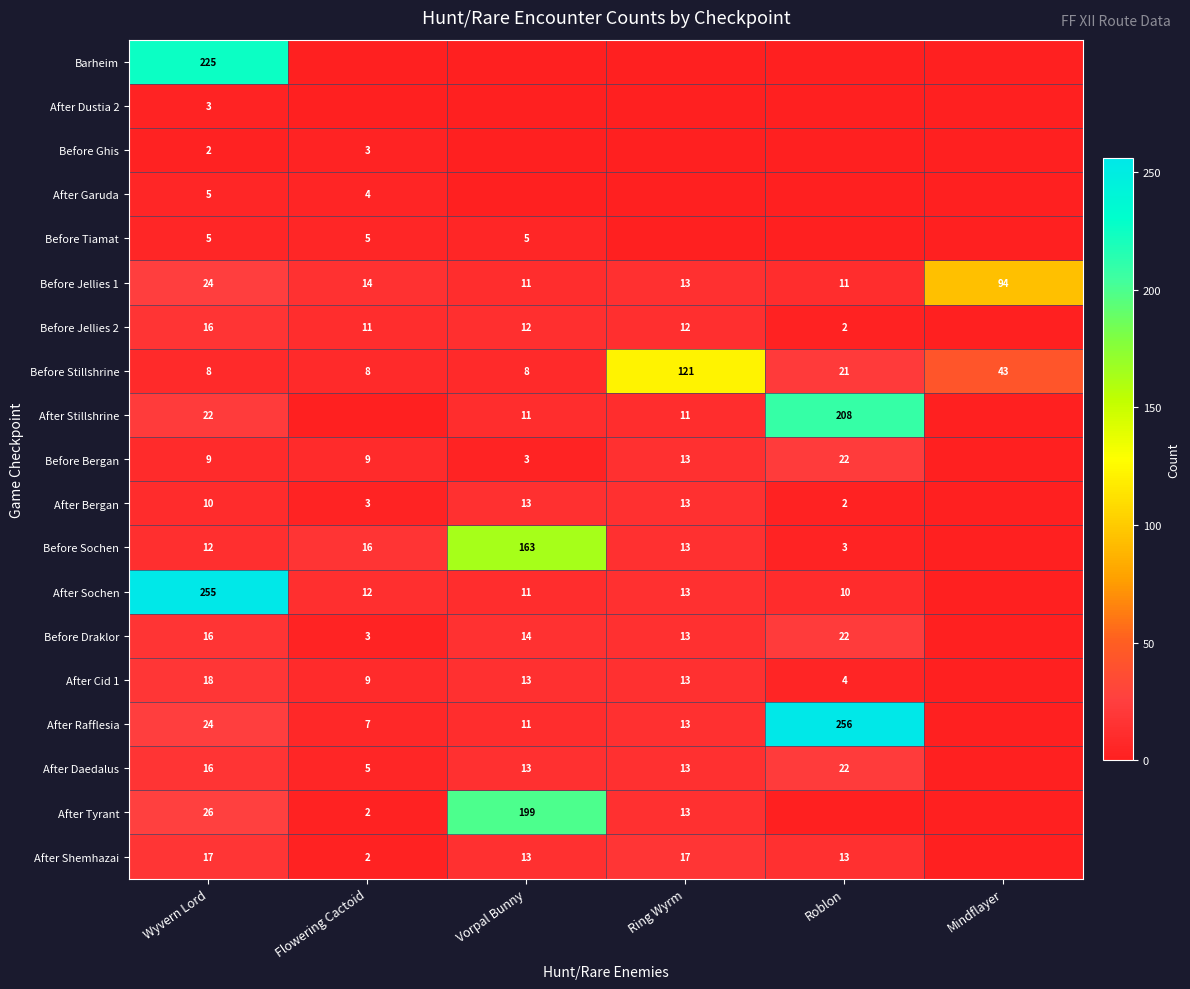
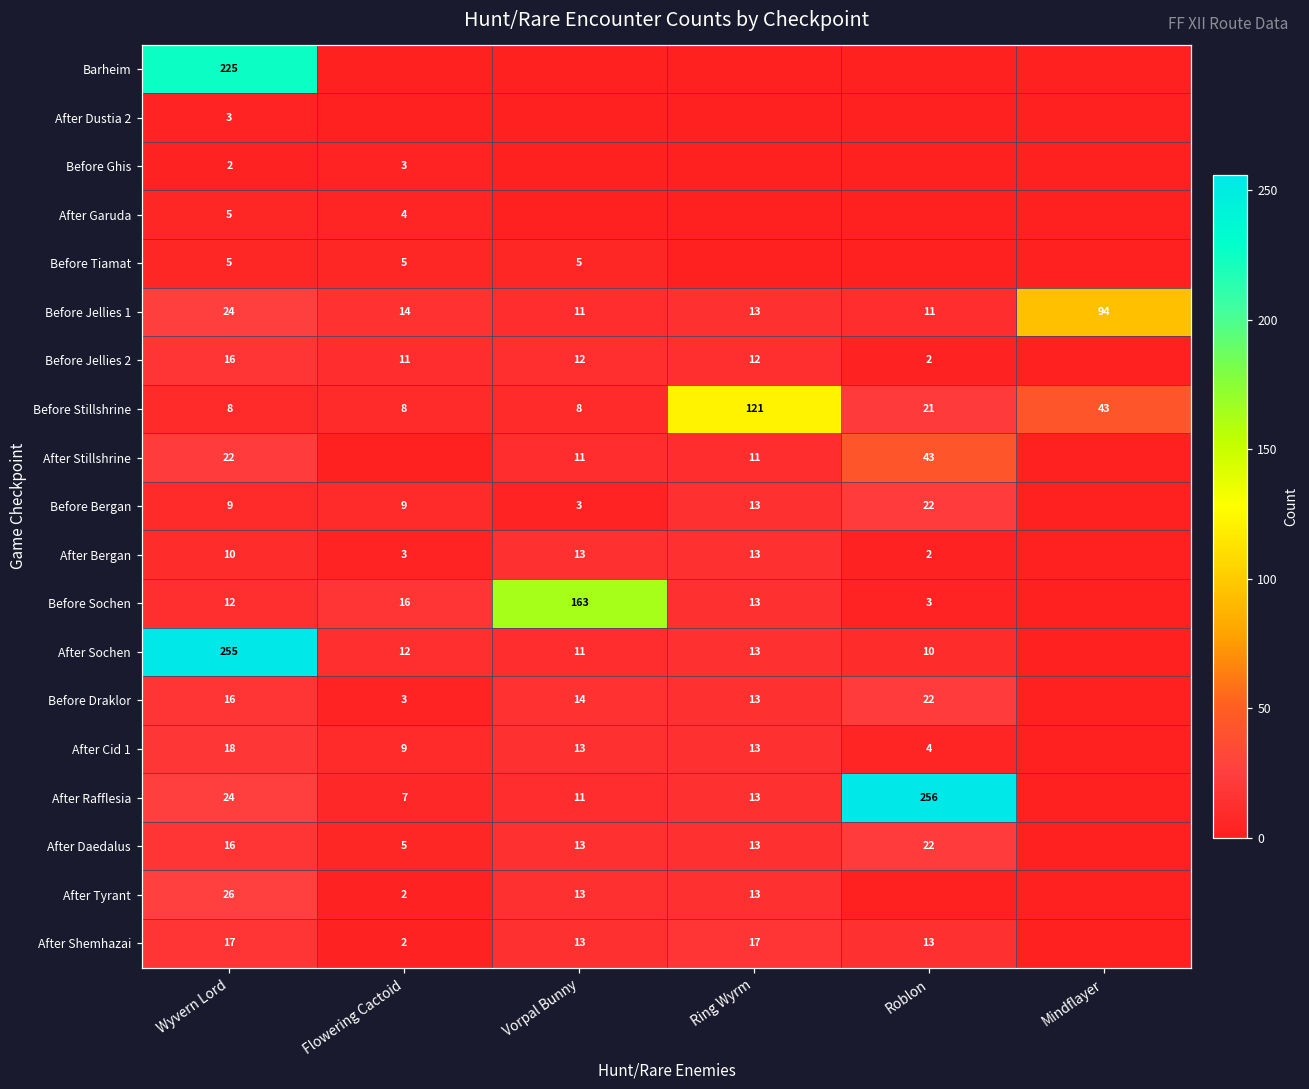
  {
    "Barheim": {
      "Wyvern Lord": 225
    },
    "After Dustia 2": {
      "Wyvern Lord": 3
    },
    "Before Ghis": {
      "Wyvern Lord": 2,
      "Flowering Cactoid": 3
    },
    "After Garuda": {
      "Wyvern Lord": 5,
      "Flowering Cactoid": 4
    },
    "Before Tiamat": {
      "Wyvern Lord": 5,
      "Flowering Cactoid": 5,
      "Vorpal Bunny": 5
    },
    "Before Jellies 1": {
      "Wyvern Lord": 24,
      "Flowering Cactoid": 14,
      "Vorpal Bunny": 11,
      "Ring Wyrm": 13,
      "Roblon": 11,
      "Mindflayer": 94
    },
    "Before Jellies 2": {
      "Wyvern Lord": 16,
      "Flowering Cactoid": 11,
      "Vorpal Bunny": 12,
      "Ring Wyrm": 12,
      "Roblon": 2
    },
    "Before Stillshrine": {
      "Wyvern Lord": 8,
      "Flowering Cactoid": 8,
      "Vorpal Bunny": 8,
      "Ring Wyrm": 121,
      "Roblon": 21,
      "Mindflayer": 43
    },
    "After Stillshrine": {
      "Wyvern Lord": 22,
      "Vorpal Bunny": 11,
      "Ring Wyrm": 11,
-     "Roblon": 208
+     "Roblon": 43
    },
    "Before Bergan": {
      "Wyvern Lord": 9,
      "Flowering Cactoid": 9,
      "Vorpal Bunny": 3,
      "Ring Wyrm": 13,
      "Roblon": 22
    },
    "After Bergan": {
      "Wyvern Lord": 10,
      "Flowering Cactoid": 3,
      "Vorpal Bunny": 13,
      "Ring Wyrm": 13,
      "Roblon": 2
    },
    "Before Sochen": {
      "Wyvern Lord": 12,
      "Flowering Cactoid": 16,
      "Vorpal Bunny": 163,
      "Ring Wyrm": 13,
      "Roblon": 3
    },
    "After Sochen": {
      "Wyvern Lord": 255,
      "Flowering Cactoid": 12,
      "Vorpal Bunny": 11,
      "Ring Wyrm": 13,
      "Roblon": 10
    },
    "Before Draklor": {
      "Wyvern Lord": 16,
      "Flowering Cactoid": 3,
      "Vorpal Bunny": 14,
      "Ring Wyrm": 13,
      "Roblon": 22
    },
    "After Cid 1": {
      "Wyvern Lord": 18,
      "Flowering Cactoid": 9,
      "Vorpal Bunny": 13,
      "Ring Wyrm": 13,
      "Roblon": 4
    },
    "After Rafflesia": {
      "Wyvern Lord": 24,
      "Flowering Cactoid": 7,
      "Vorpal Bunny": 11,
      "Ring Wyrm": 13,
      "Roblon": 256
    },
    "After Daedalus": {
      "Wyvern Lord": 16,
      "Flowering Cactoid": 5,
      "Vorpal Bunny": 13,
      "Ring Wyrm": 13,
      "Roblon": 22
    },
    "After Tyrant": {
      "Wyvern Lord": 26,
      "Flowering Cactoid": 2,
-     "Vorpal Bunny": 199,
+     "Vorpal Bunny": 13,
      "Ring Wyrm": 13
    },
    "After Shemhazai": {
      "Wyvern Lord": 17,
      "Flowering Cactoid": 2,
      "Vorpal Bunny": 13,
      "Ring Wyrm": 17,
      "Roblon": 13
    }
  }
